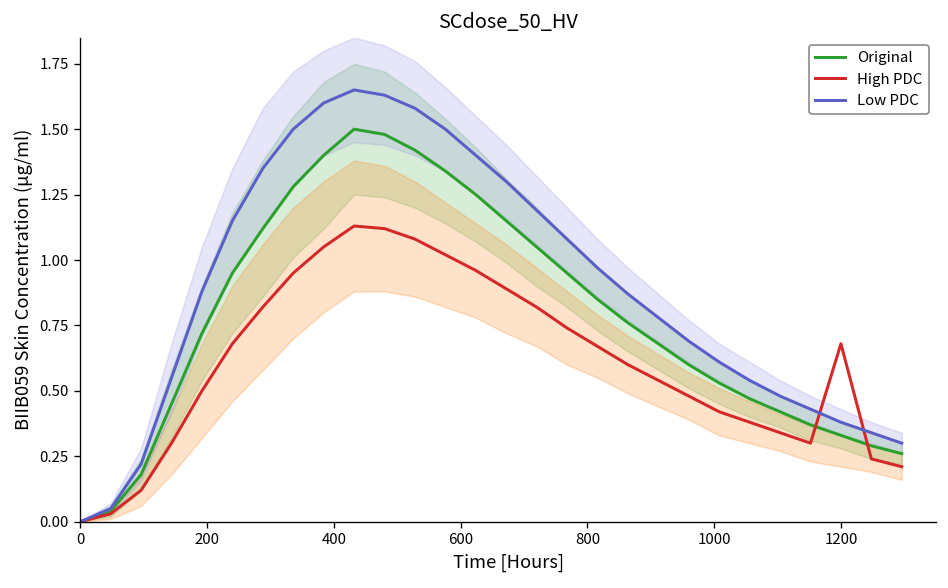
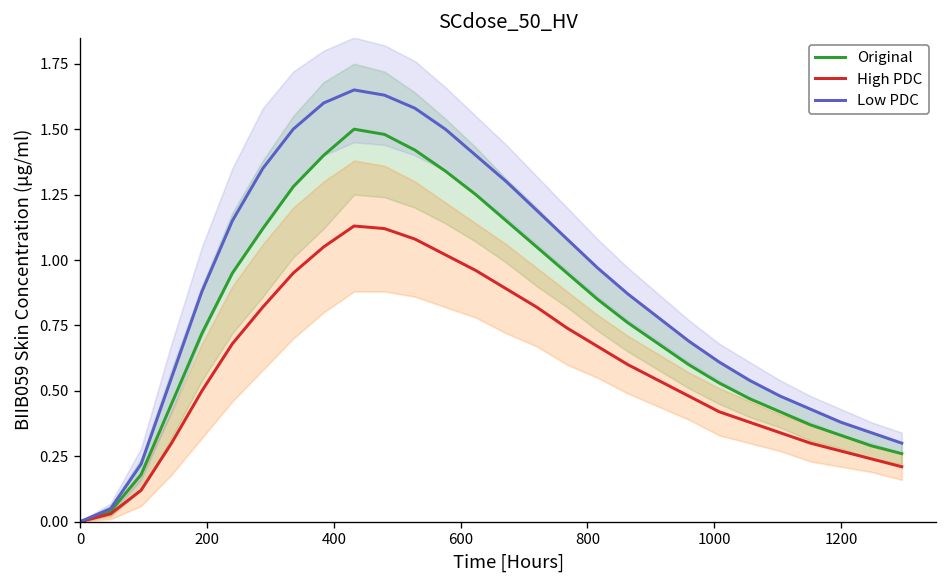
  {
    "High PDC": {
-     "1200": 0.68
+     "1200": 0.27
    }
  }
